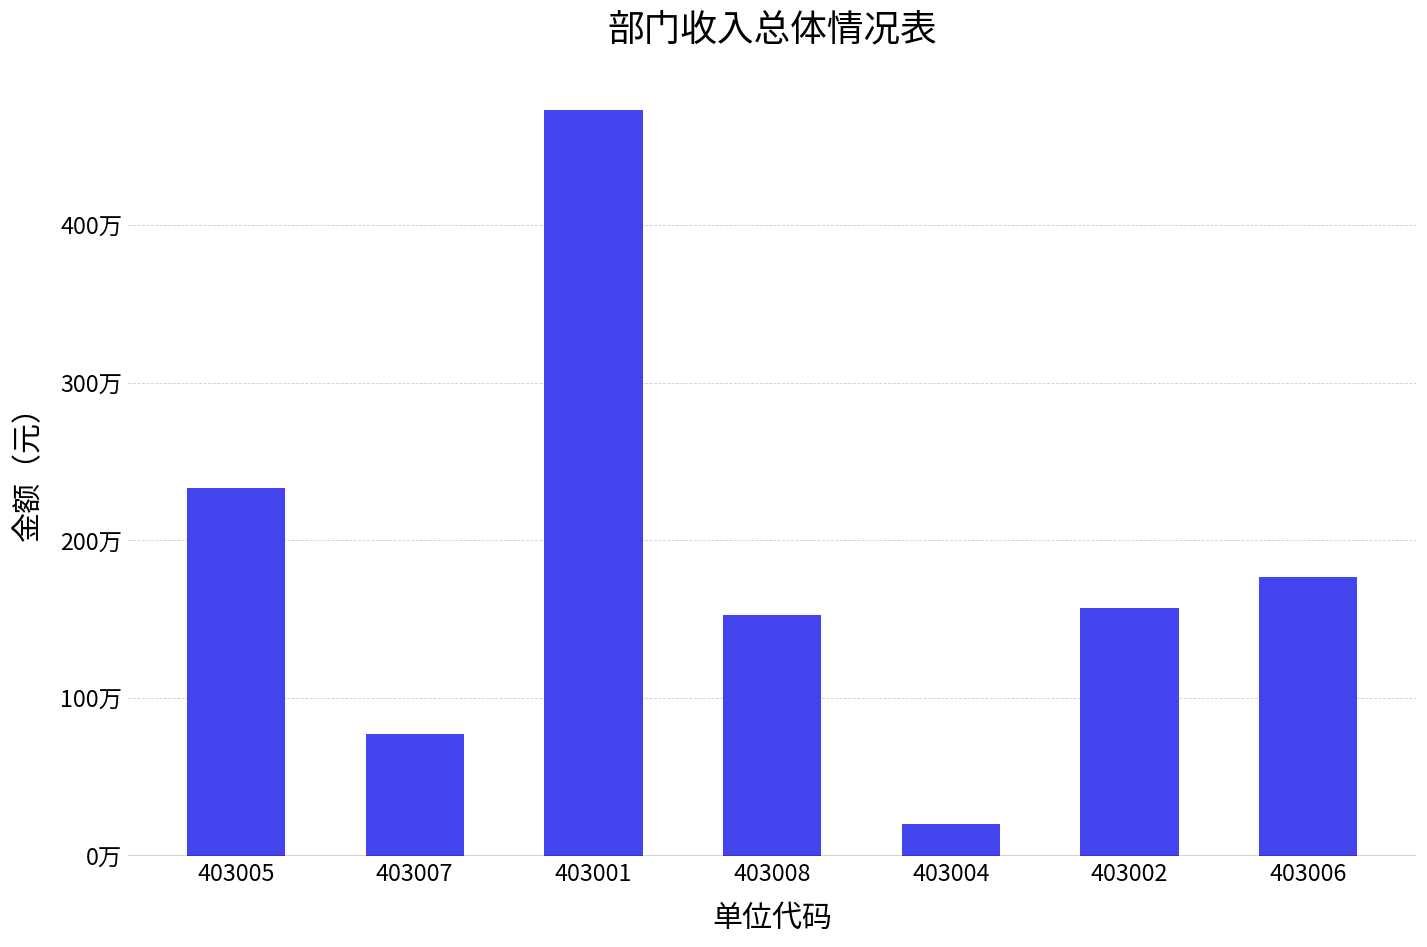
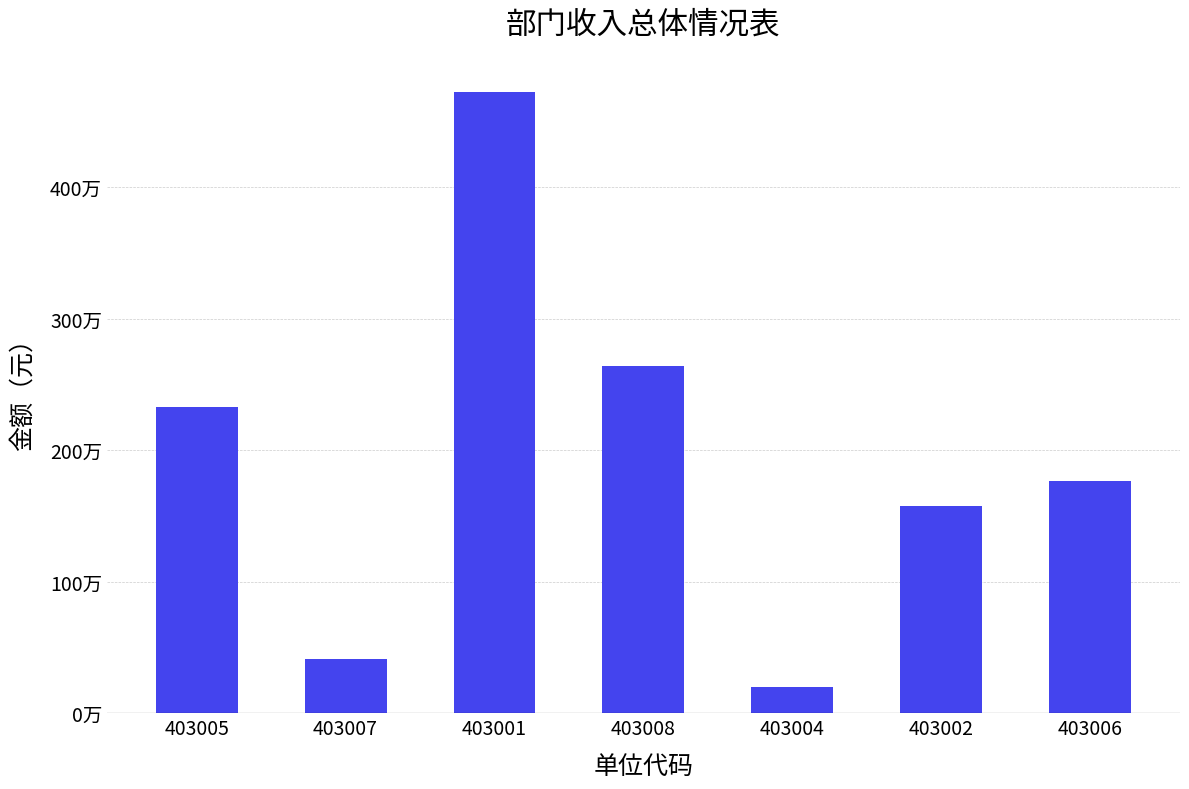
  {
    "403005": "233万",
-   "403007": "77万",
+   "403007": "42万",
    "403001": "472万",
-   "403008": "153万",
+   "403008": "264万",
    "403004": "20万",
    "403002": "157万",
    "403006": "177万"
  }
